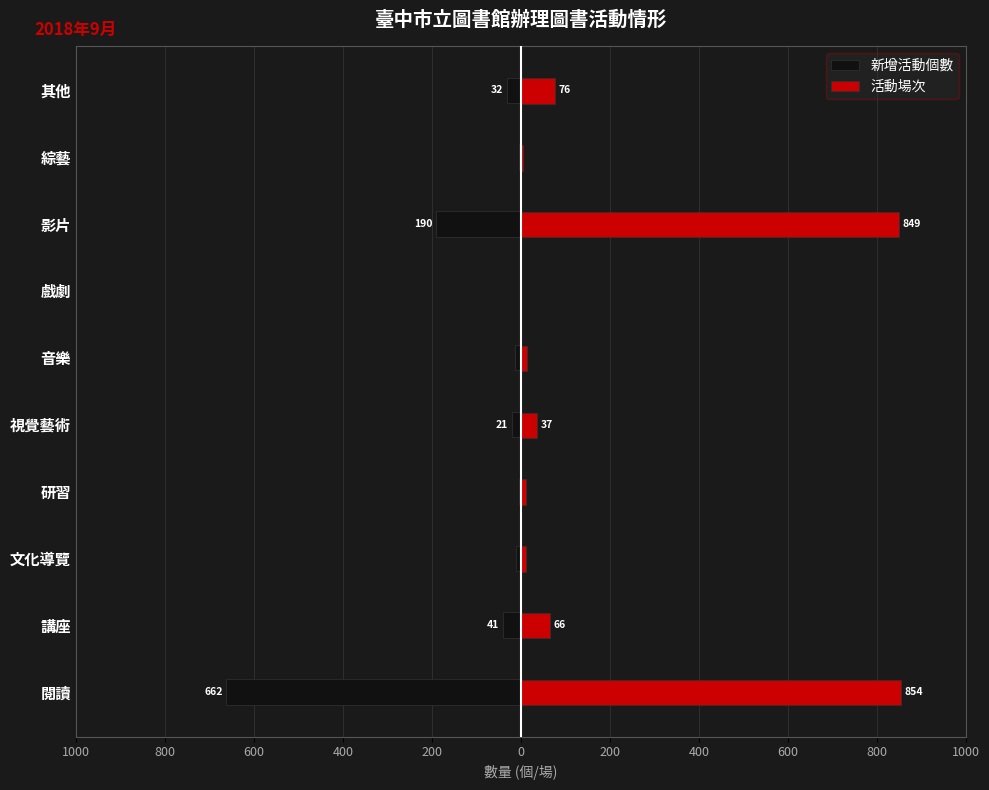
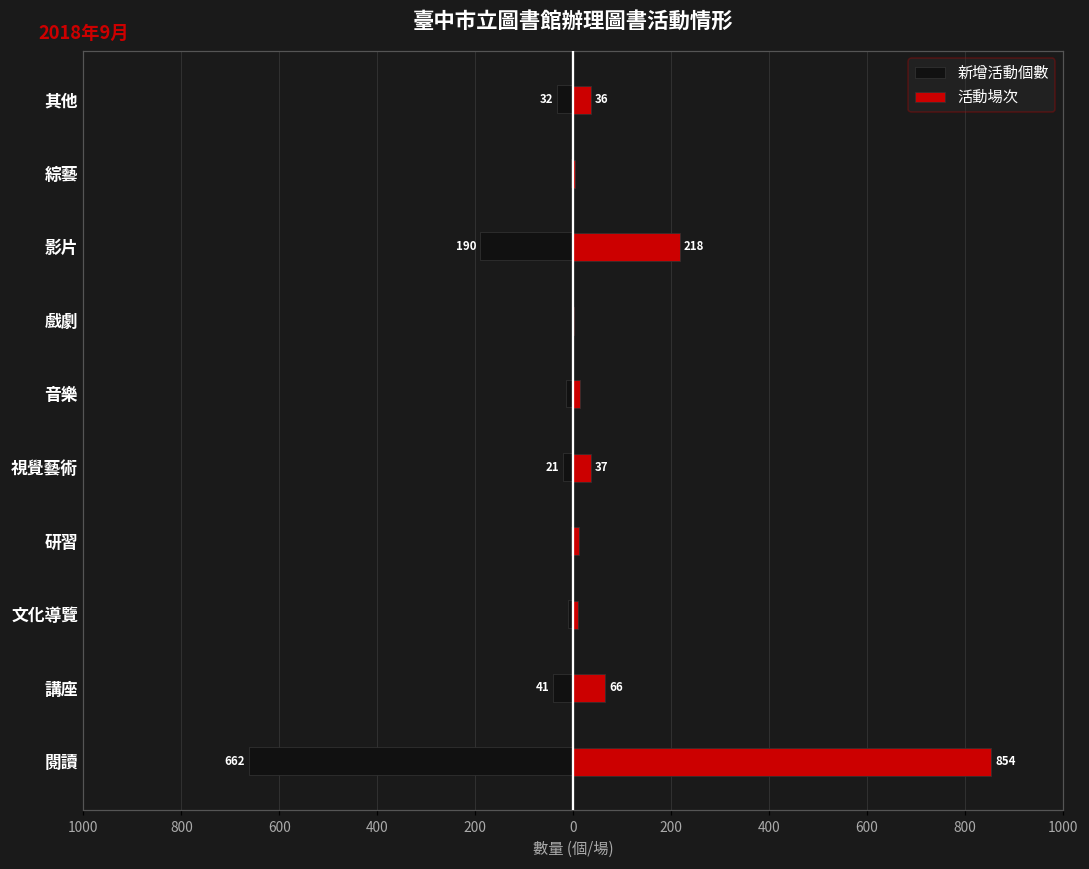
  {
    "活動場次": {
-     "其他": 76,
-     "影片": 849,
+     "其他": 36,
+     "影片": 218,
      "視覺藝術": 37,
      "講座": 66,
      "閱讀": 854
    }
  }
